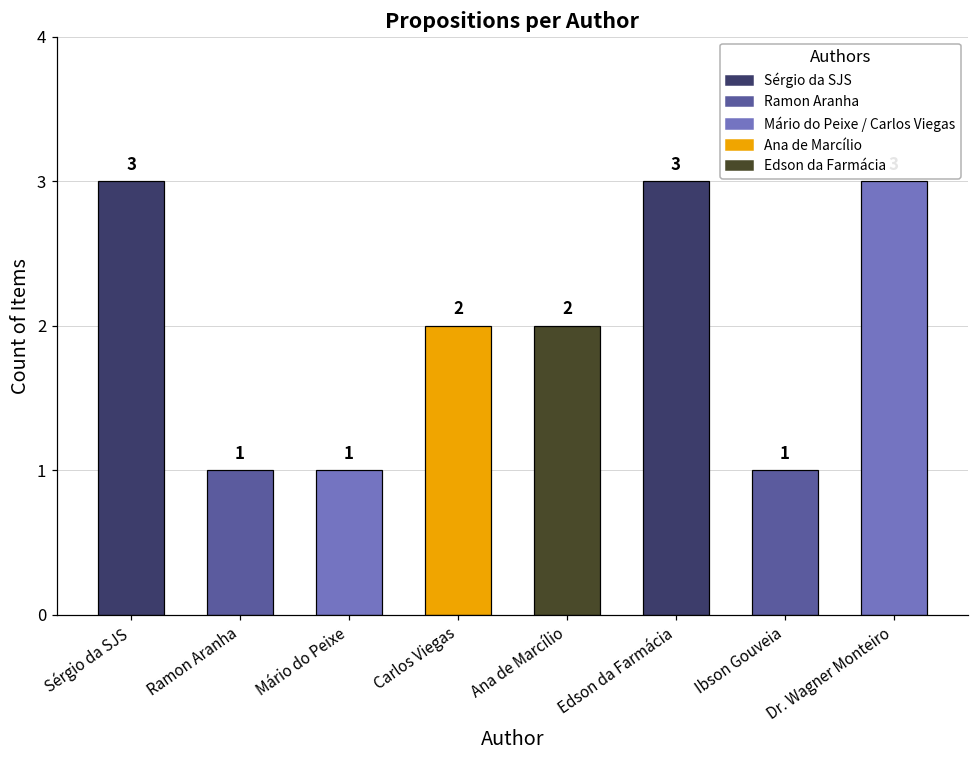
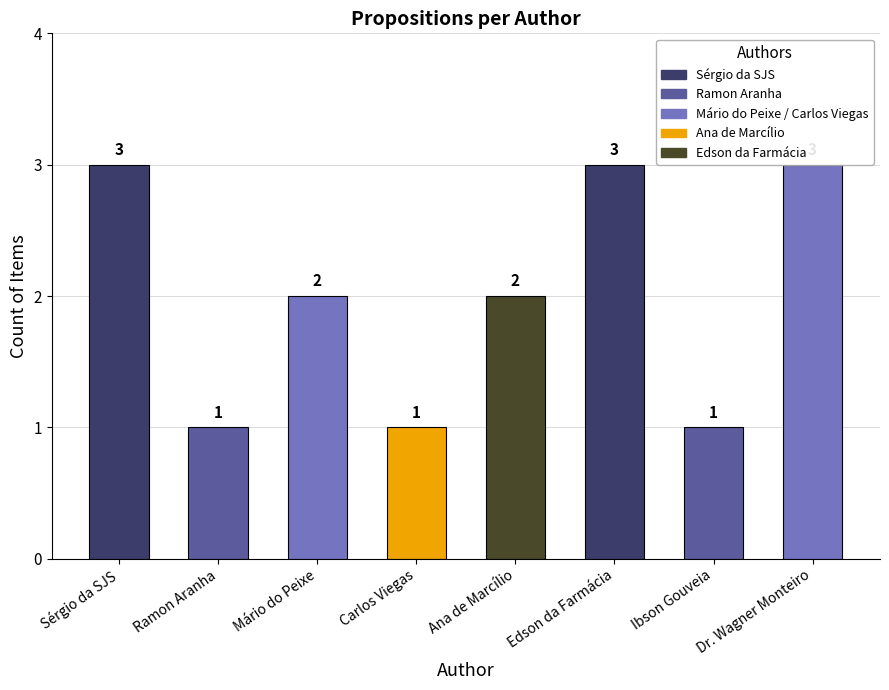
  {
    "Sérgio da SJS": 3,
    "Ramon Aranha": 1,
-   "Mário do Peixe": 1,
-   "Carlos Viegas": 2,
+   "Mário do Peixe": 2,
+   "Carlos Viegas": 1,
    "Ana de Marcílio": 2,
    "Edson da Farmácia": 3,
    "Ibson Gouveia": 1
  }
